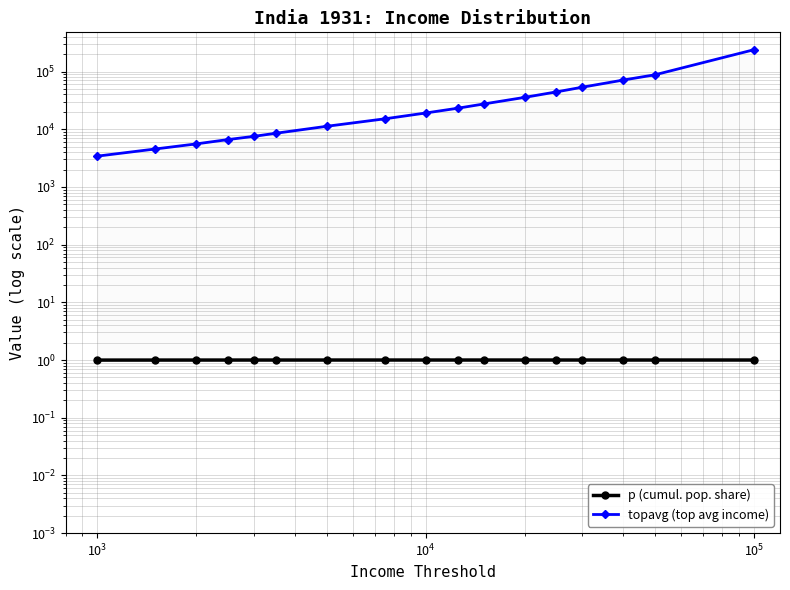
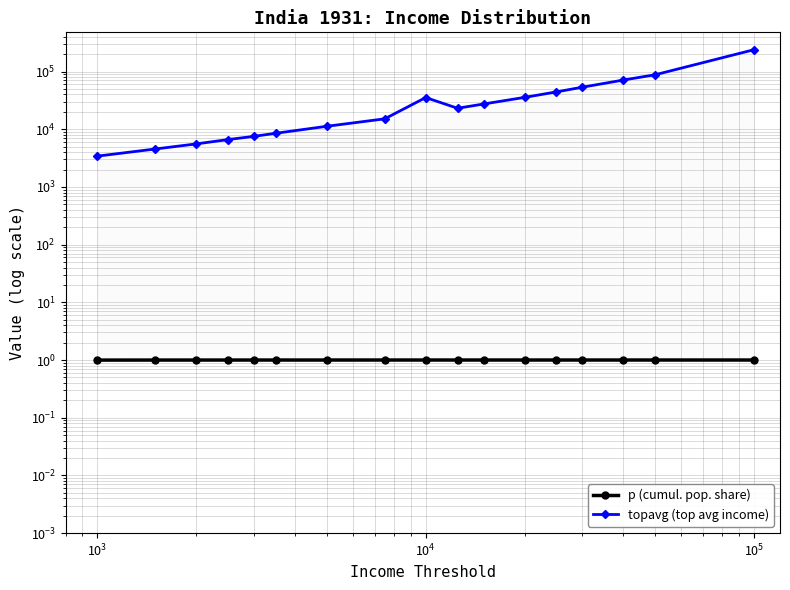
  {
    "p (cumul. pop. share)": {
      "10^3": 1,
      "10^4": 1,
      "10^5": 1
    },
    "topavg (top avg income)": {
      "10^3": 3000,
-     "10^4": 19000,
+     "10^4": 40000,
      "10^5": 240000
    }
  }
